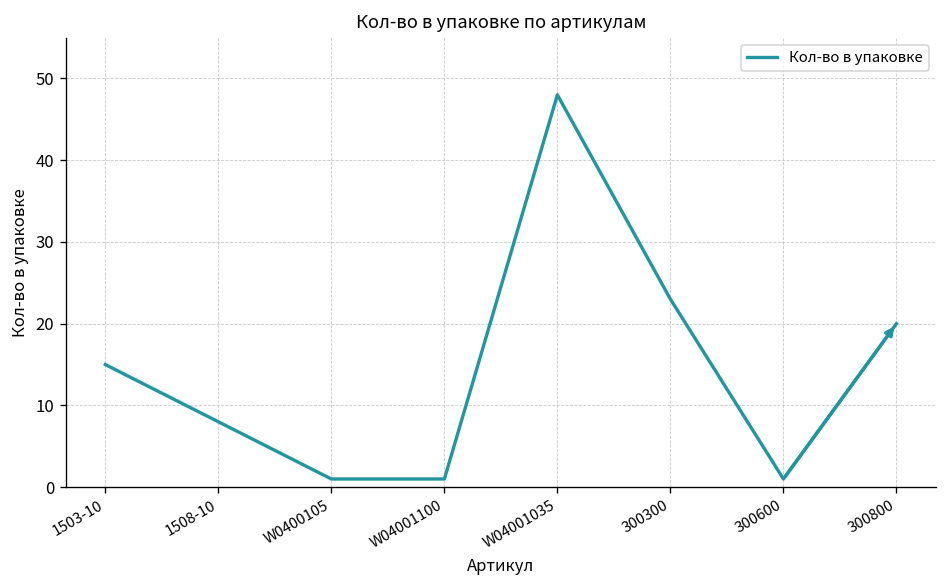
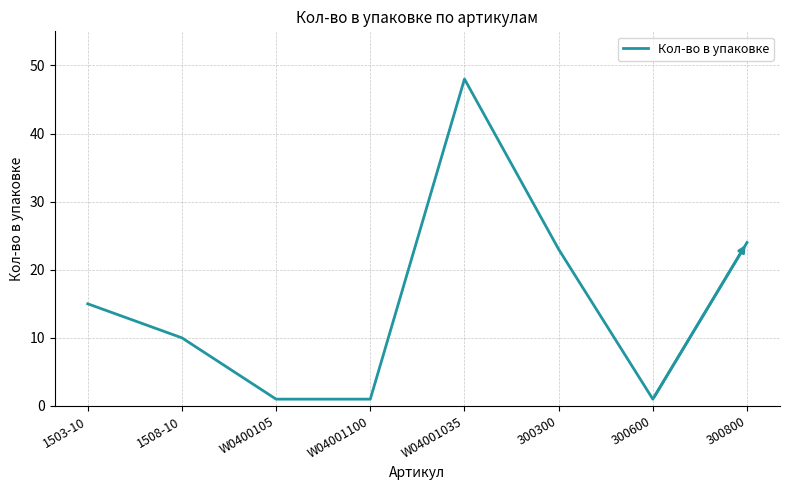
  {
    "1503-10": 15,
-   "1508-10": 8,
+   "1508-10": 10,
    "W0400105": 1,
    "W04001100": 1,
    "W04001035": 48,
    "300300": 23,
    "300600": 1,
-   "300800": 20
+   "300800": 24
  }
